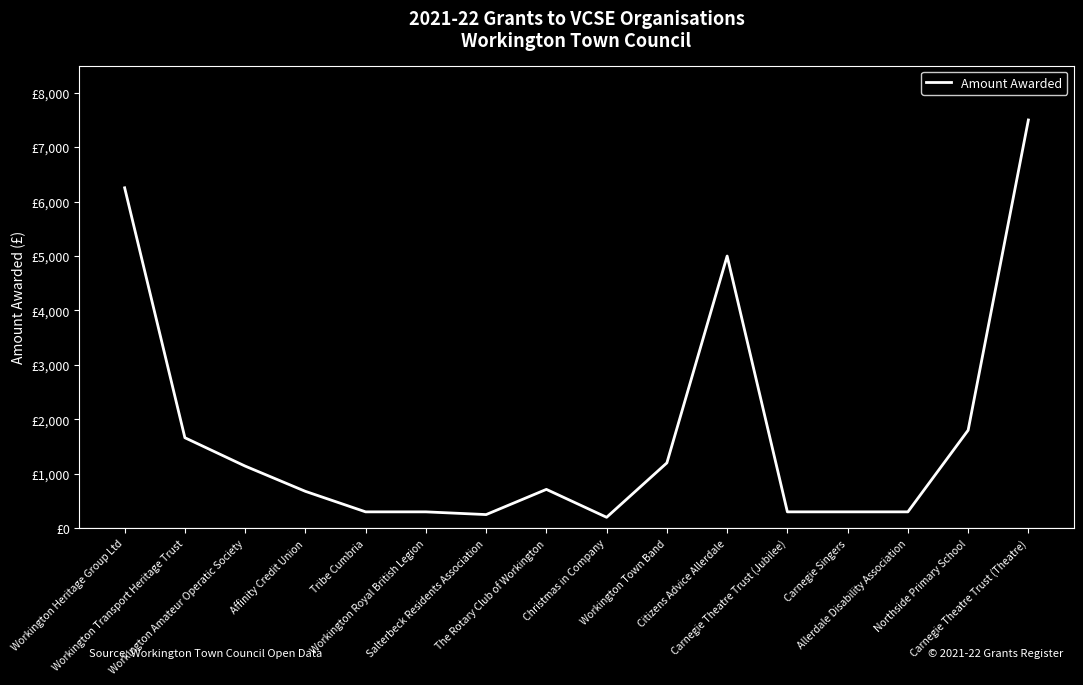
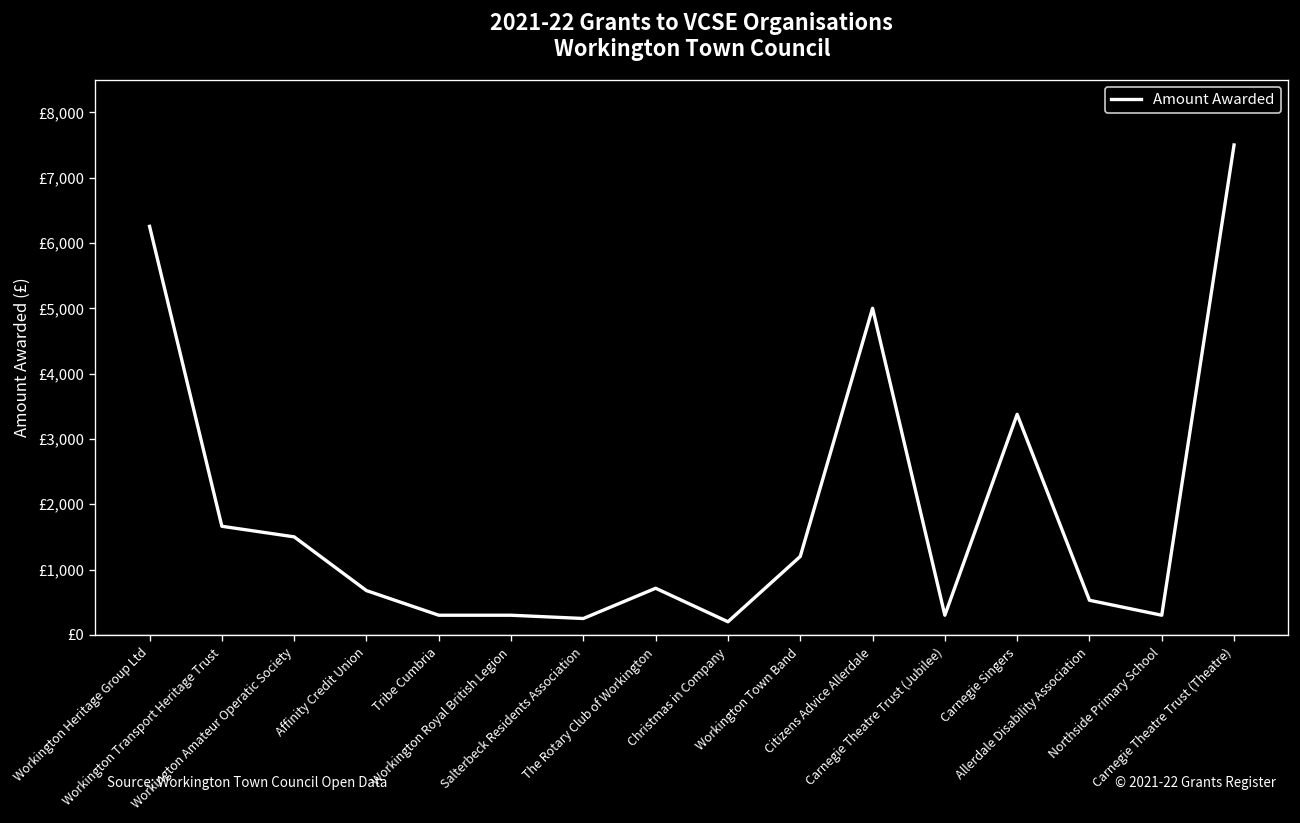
  {
    "Workington Heritage Group Ltd": "£6,300",
    "Workington Transport Heritage Trust": "£1,700",
-   "Workington Amateur Operatic Society": "£1,100",
+   "Workington Amateur Operatic Society": "£1,500",
    "Affinity Credit Union": "£700",
    "Tribe Cumbria": "£300",
    "Workington Royal British Legion": "£300",
    "Salterbeck Residents Association": "£300",
    "The Rotary Club of Workington": "£700",
    "Christmas in Company": "£200",
    "Workington Town Band": "£1,200",
    "Citizens Advice Allerdale": "£5,000",
    "Carnegie Theatre Trust (Jubilee)": "£300",
-   "Carnegie Singers": "£300",
-   "Allerdale Disability Association": "£300",
-   "Northside Primary School": "£1,800",
+   "Carnegie Singers": "£3,400",
+   "Allerdale Disability Association": "£500",
+   "Northside Primary School": "£300",
    "Carnegie Theatre Trust (Theatre)": "£7,500"
  }
